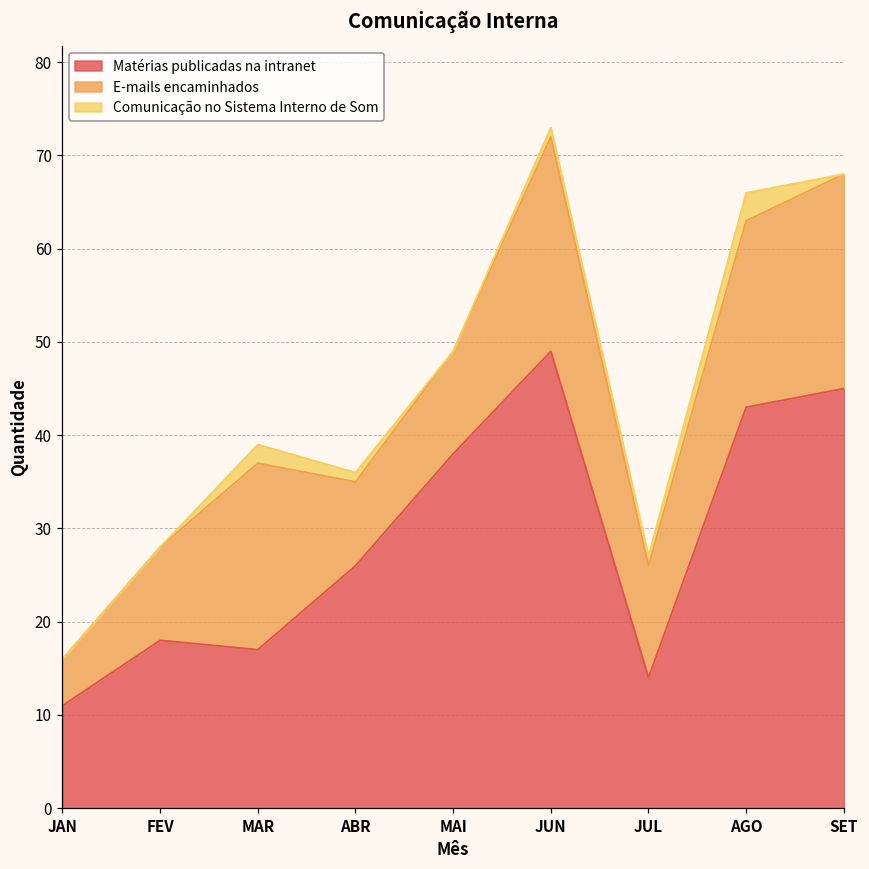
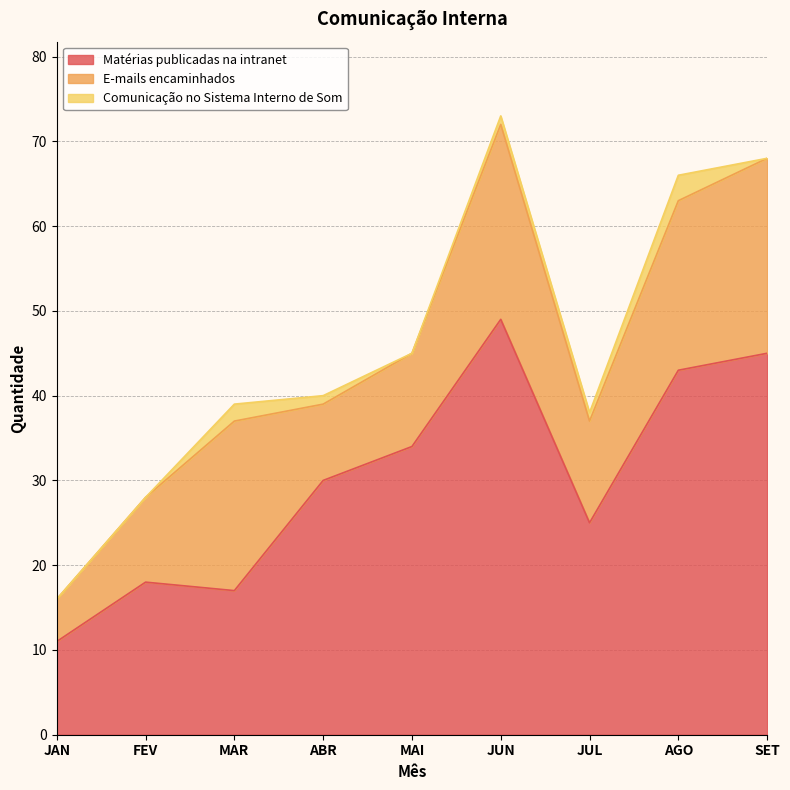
  {
    "Matérias publicadas na intranet": {
      "JAN": 11,
      "FEV": 18,
      "MAR": 17,
-     "ABR": 26,
-     "MAI": 38,
+     "ABR": 30,
+     "MAI": 34,
      "JUN": 49,
-     "JUL": 14,
+     "JUL": 25,
      "AGO": 43,
      "SET": 45
    }
  }
